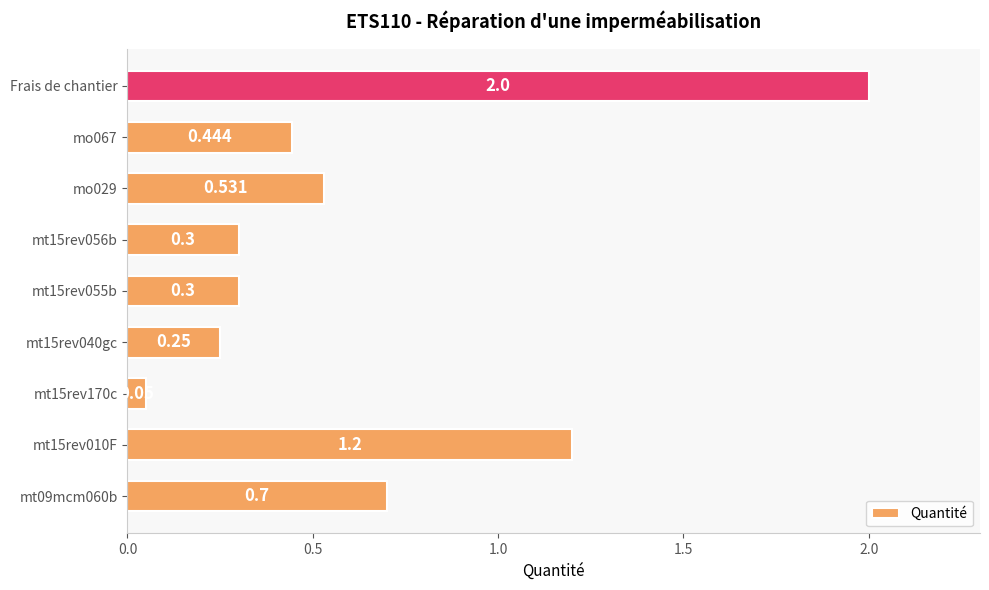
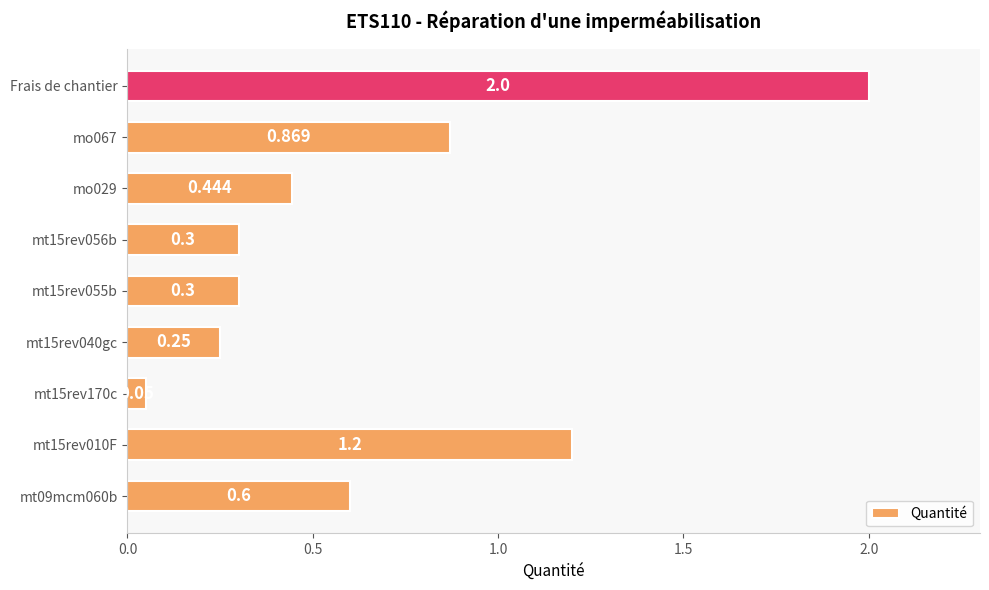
  {
    "Frais de chantier": 2.0,
-   "mo067": 0.444,
-   "mo029": 0.531,
+   "mo067": 0.869,
+   "mo029": 0.444,
    "mt15rev056b": 0.3,
    "mt15rev055b": 0.3,
    "mt15rev040gc": 0.25,
    "mt15rev010F": 1.2,
-   "mt09mcm060b": 0.7
+   "mt09mcm060b": 0.6
  }
